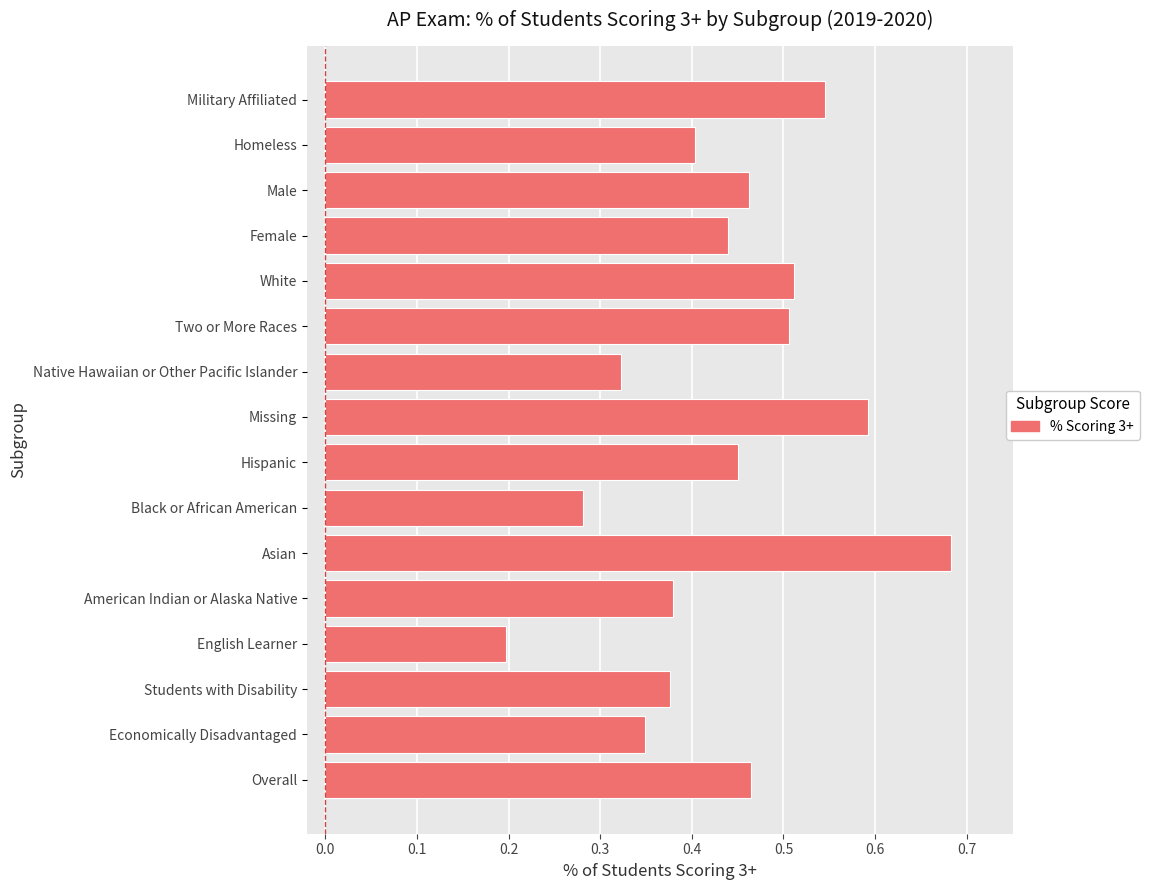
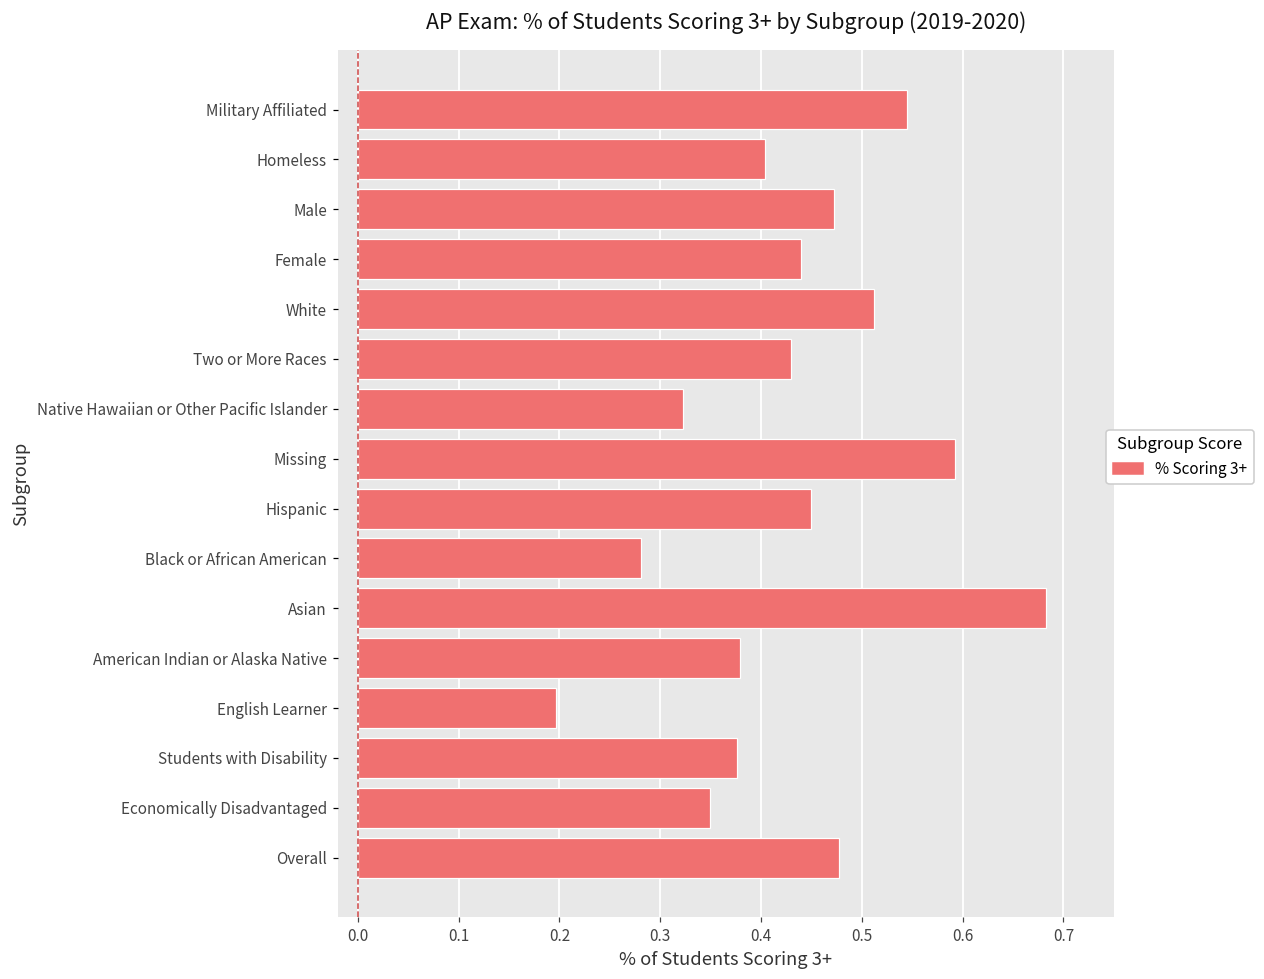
  {
    "Military Affiliated": 0.55,
    "Homeless": 0.40,
-   "Male": 0.46,
+   "Male": 0.47,
    "Female": 0.44,
    "White": 0.51,
-   "Two or More Races": 0.51,
+   "Two or More Races": 0.43,
    "Native Hawaiian or Other Pacific Islander": 0.32,
    "Missing": 0.59,
    "Hispanic": 0.45,
    "Black or African American": 0.28,
    "Asian": 0.68,
    "American Indian or Alaska Native": 0.38,
    "English Learner": 0.20,
    "Students with Disability": 0.38,
    "Economically Disadvantaged": 0.35,
-   "Overall": 0.47
+   "Overall": 0.48
  }
